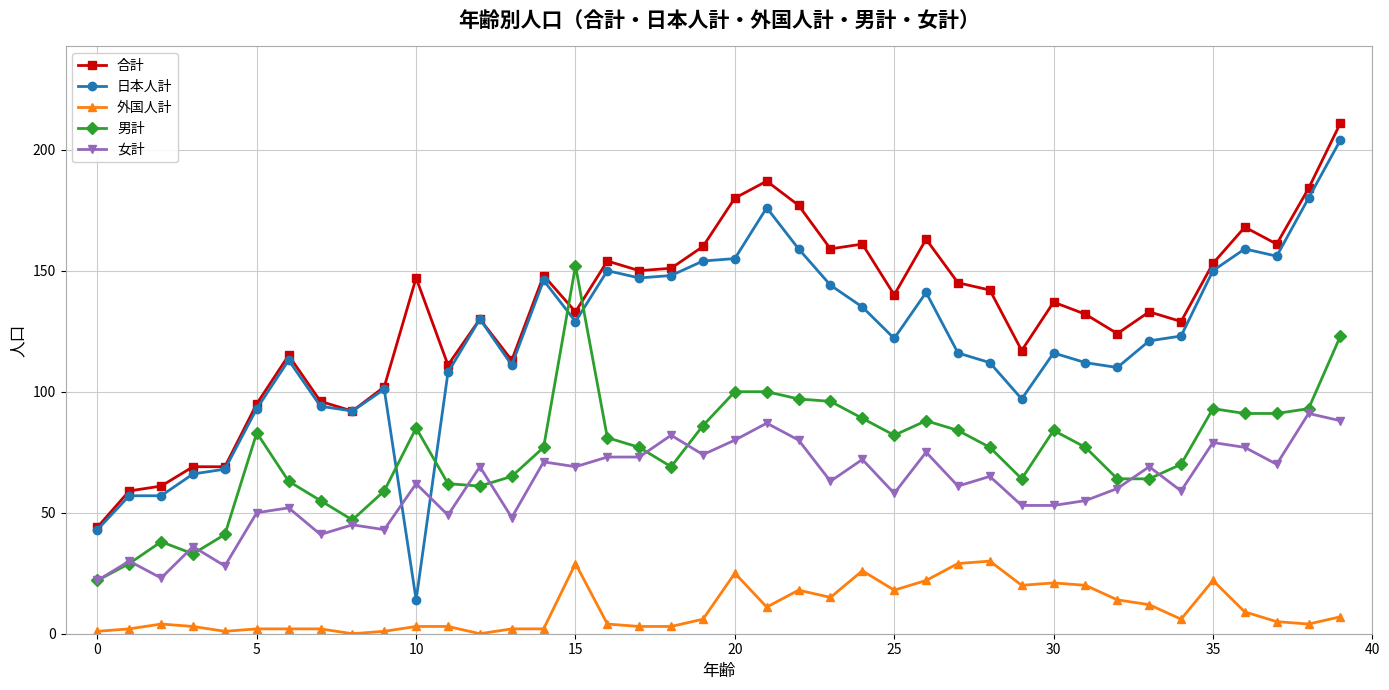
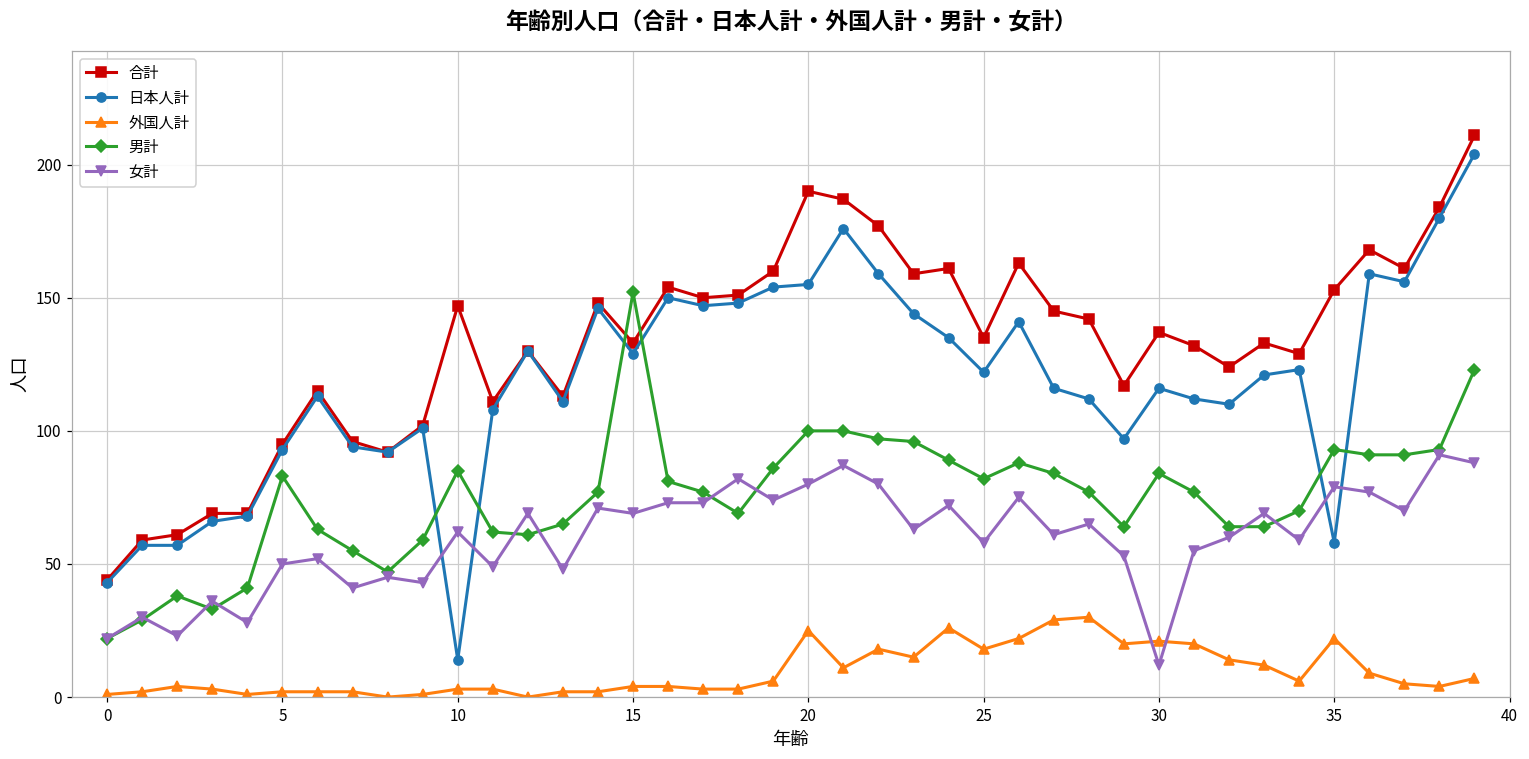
  {
    "合計": {
      "5": 95,
      "10": 147,
      "15": 133,
-     "20": 180,
-     "25": 140,
+     "20": 190,
+     "25": 135,
      "30": 137,
      "35": 153
    },
    "日本人計": {
      "5": 93,
      "10": 14,
      "15": 129,
      "20": 155,
      "25": 122,
      "30": 116,
-     "35": 150
+     "35": 58
    },
    "外国人計": {
      "0": 1,
      "5": 2,
      "10": 3,
-     "15": 29,
+     "15": 4,
      "20": 25,
      "25": 18,
      "30": 21,
      "35": 22
    },
    "男計": {
      "5": 83,
      "10": 85,
      "15": 152,
      "20": 100,
      "25": 82,
      "30": 84,
      "35": 93
    },
    "女計": {
      "5": 50,
      "10": 62,
      "15": 69,
      "20": 80,
      "25": 58,
-     "30": 53,
+     "30": 12,
      "35": 79
    }
  }
